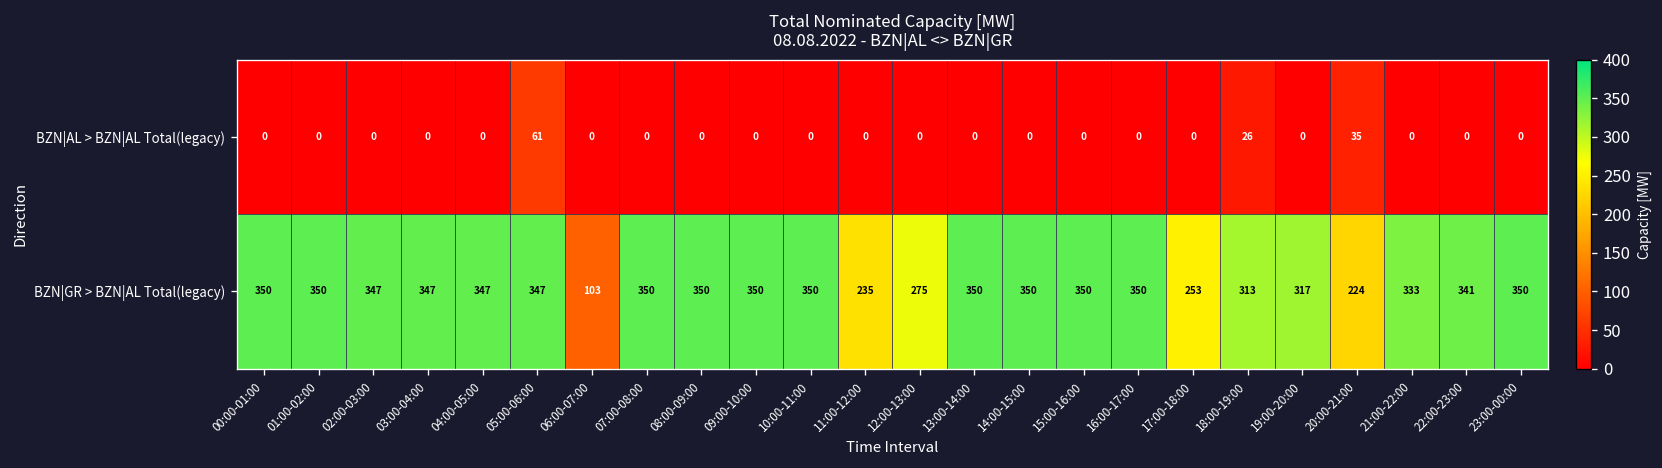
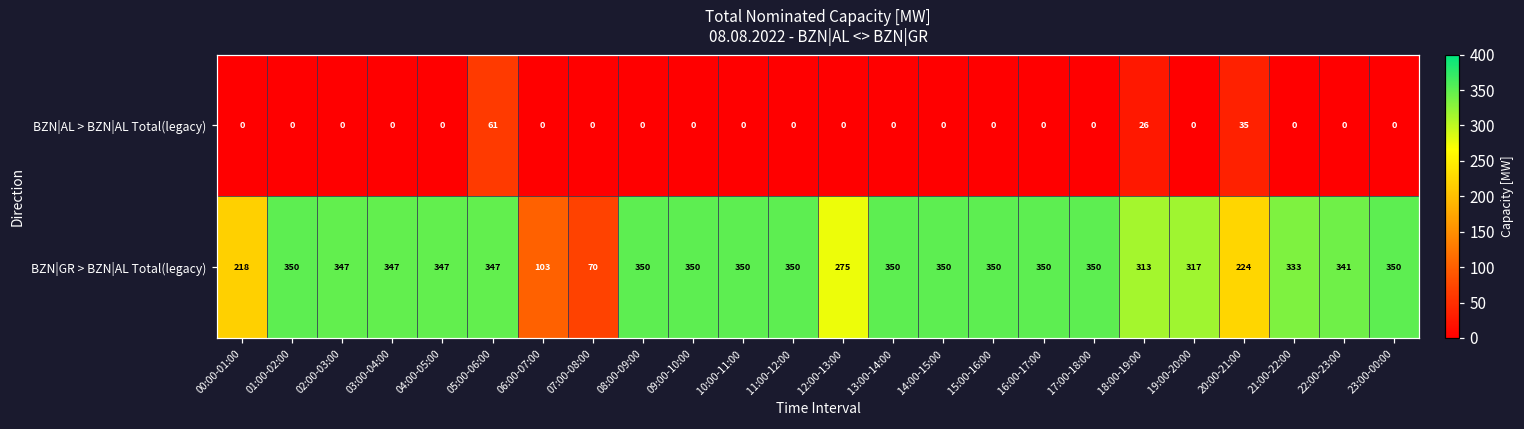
  {
    "BZN|AL > BZN|AL Total(legacy)": {
      "00:00-01:00": 0,
      "01:00-02:00": 0,
      "02:00-03:00": 0,
      "03:00-04:00": 0,
      "04:00-05:00": 0,
      "05:00-06:00": 61,
      "06:00-07:00": 0,
      "07:00-08:00": 0,
      "08:00-09:00": 0,
      "09:00-10:00": 0,
      "10:00-11:00": 0,
      "11:00-12:00": 0,
      "12:00-13:00": 0,
      "13:00-14:00": 0,
      "14:00-15:00": 0,
      "15:00-16:00": 0,
      "16:00-17:00": 0,
      "17:00-18:00": 0,
      "18:00-19:00": 26,
      "19:00-20:00": 0,
      "20:00-21:00": 35,
      "21:00-22:00": 0,
      "22:00-23:00": 0,
      "23:00-00:00": 0
    },
    "BZN|GR > BZN|AL Total(legacy)": {
-     "00:00-01:00": 350,
+     "00:00-01:00": 218,
      "01:00-02:00": 350,
      "02:00-03:00": 347,
      "03:00-04:00": 347,
      "04:00-05:00": 347,
      "05:00-06:00": 347,
      "06:00-07:00": 103,
-     "07:00-08:00": 350,
+     "07:00-08:00": 70,
      "08:00-09:00": 350,
      "09:00-10:00": 350,
      "10:00-11:00": 350,
-     "11:00-12:00": 235,
+     "11:00-12:00": 350,
      "12:00-13:00": 275,
      "13:00-14:00": 350,
      "14:00-15:00": 350,
      "15:00-16:00": 350,
      "16:00-17:00": 350,
-     "17:00-18:00": 253,
+     "17:00-18:00": 350,
      "18:00-19:00": 313,
      "19:00-20:00": 317,
      "20:00-21:00": 224,
      "21:00-22:00": 333,
      "22:00-23:00": 341,
      "23:00-00:00": 350
    }
  }
